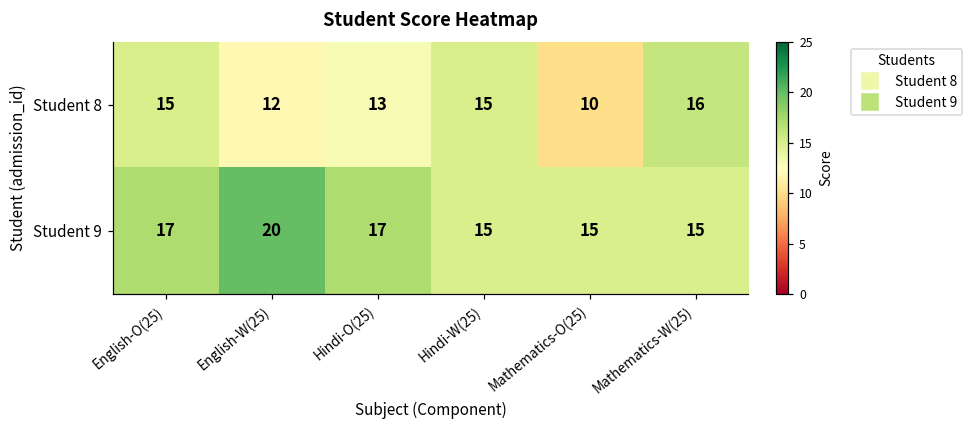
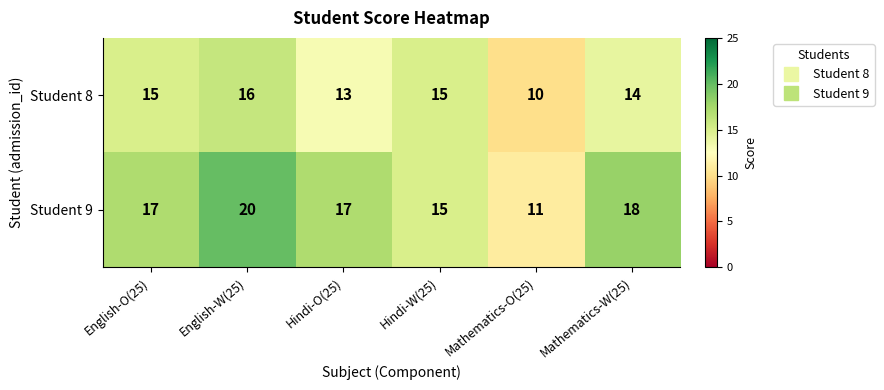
  {
    "Student 8": {
      "English-O(25)": 15,
-     "English-W(25)": 12,
+     "English-W(25)": 16,
      "Hindi-O(25)": 13,
      "Hindi-W(25)": 15,
      "Mathematics-O(25)": 10,
-     "Mathematics-W(25)": 16
+     "Mathematics-W(25)": 14
    },
    "Student 9": {
      "English-O(25)": 17,
      "English-W(25)": 20,
      "Hindi-O(25)": 17,
      "Hindi-W(25)": 15,
-     "Mathematics-O(25)": 15,
-     "Mathematics-W(25)": 15
+     "Mathematics-O(25)": 11,
+     "Mathematics-W(25)": 18
    }
  }
